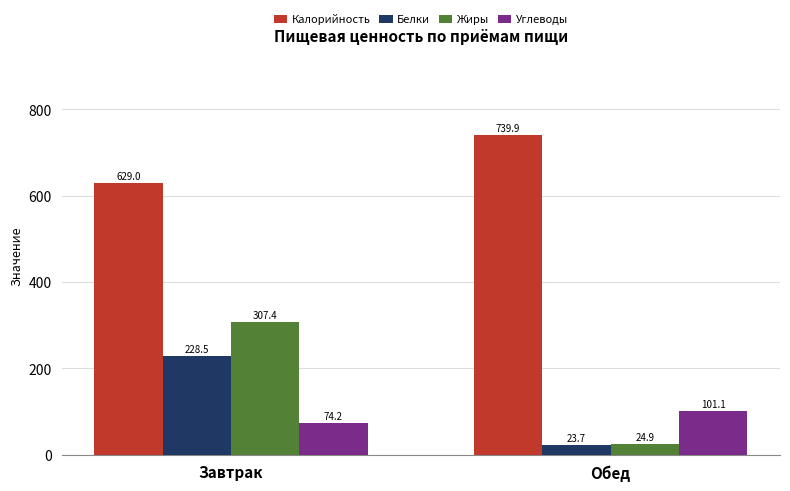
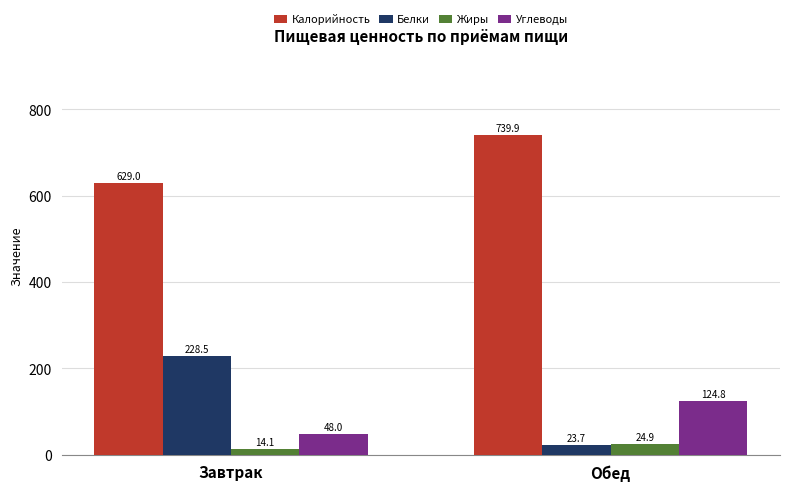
  {
    "Калорийность": {
      "Завтрак": 629.0,
      "Обед": 739.9
    },
    "Белки": {
      "Завтрак": 228.5,
      "Обед": 23.7
    },
    "Жиры": {
-     "Завтрак": 307.4,
+     "Завтрак": 14.1,
      "Обед": 24.9
    },
    "Углеводы": {
-     "Завтрак": 74.2,
-     "Обед": 101.1
+     "Завтрак": 48.0,
+     "Обед": 124.8
    }
  }
